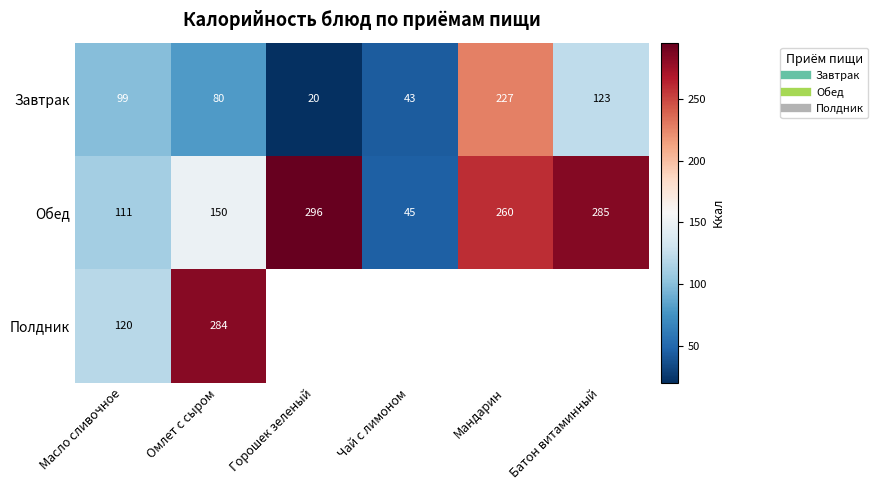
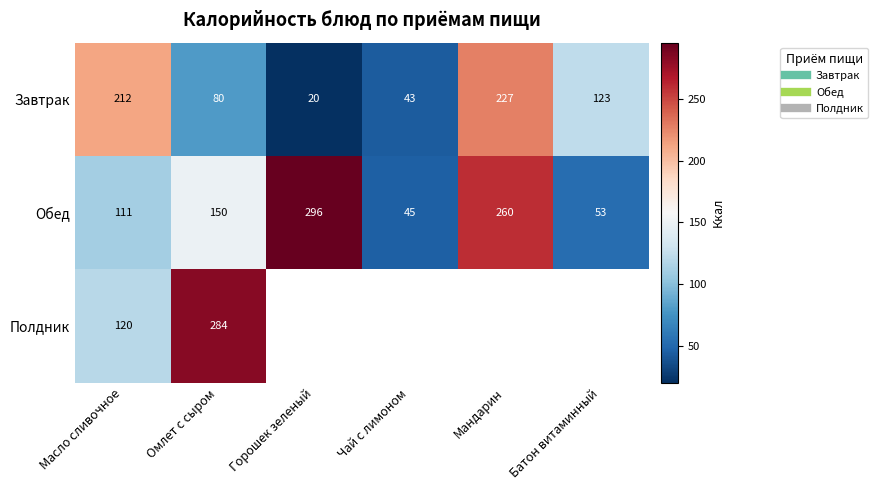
  {
    "Завтрак": {
-     "Масло сливочное": 99,
+     "Масло сливочное": 212,
      "Омлет с сыром": 80,
      "Горошек зеленый": 20,
      "Чай с лимоном": 43,
      "Мандарин": 227,
      "Батон витаминный": 123
    },
    "Обед": {
      "Масло сливочное": 111,
      "Омлет с сыром": 150,
      "Горошек зеленый": 296,
      "Чай с лимоном": 45,
      "Мандарин": 260,
-     "Батон витаминный": 285
+     "Батон витаминный": 53
    },
    "Полдник": {
      "Масло сливочное": 120,
      "Омлет с сыром": 284
    }
  }
